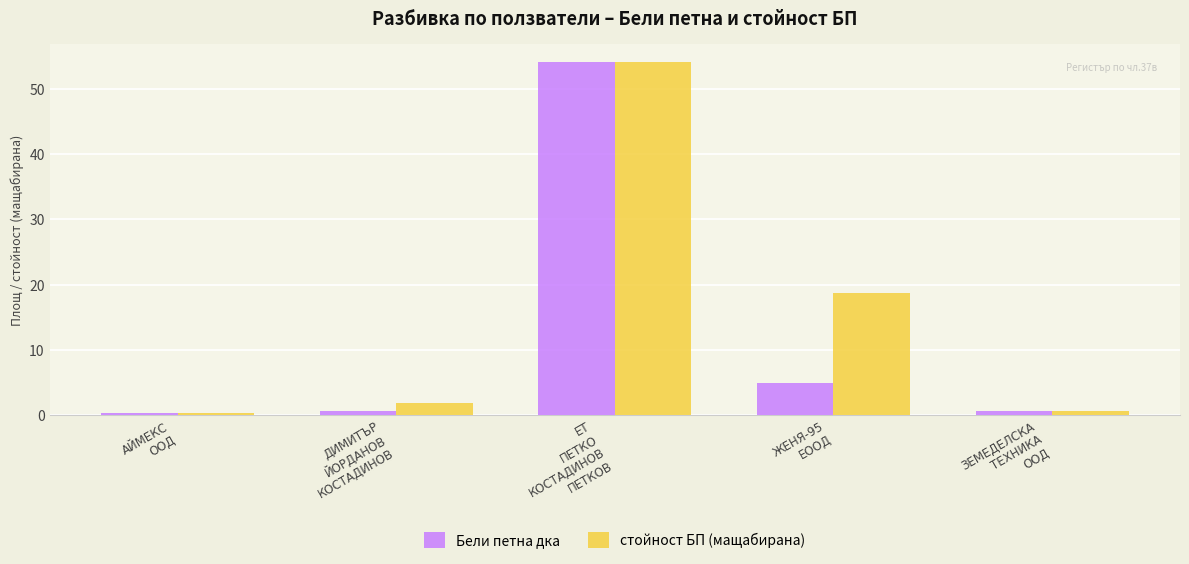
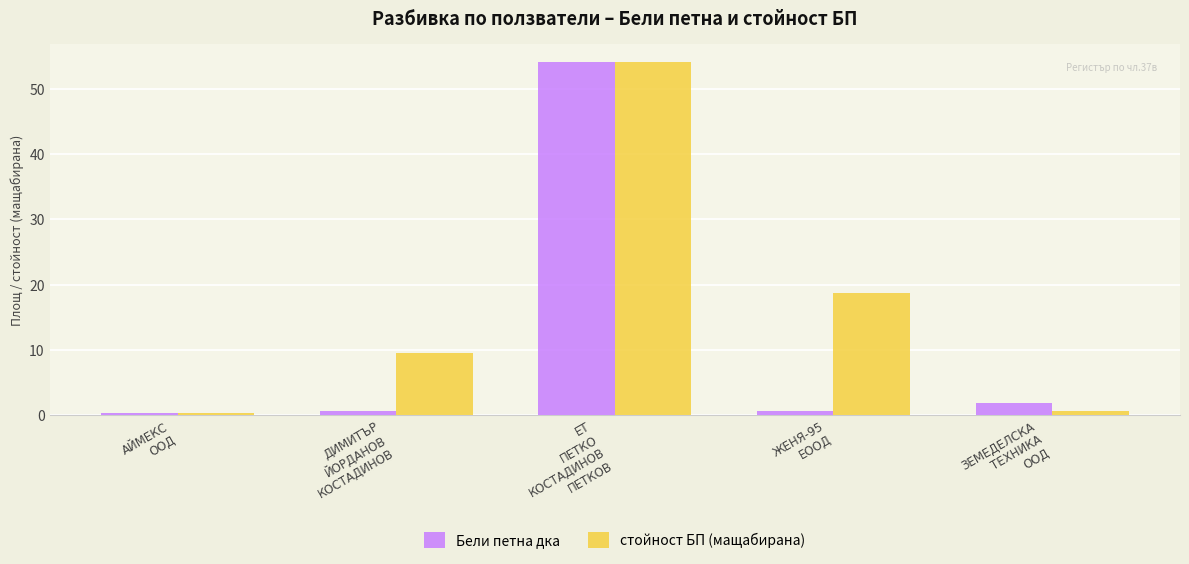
  {
    "Бели петна дка": {
      "ДИМИТЪР ЙОРДАНОВ КОСТАДИНОВ": 1,
      "ЕТ ПЕТКО КОСТАДИНОВ ПЕТКОВ": 54,
-     "ЖЕНЯ-95 ЕООД": 5,
-     "ЗЕМЕДЕЛСКА ТЕХНИКА ООД": 1
+     "ЖЕНЯ-95 ЕООД": 1,
+     "ЗЕМЕДЕЛСКА ТЕХНИКА ООД": 2
    },
    "стойност БП (мащабирана)": {
-     "ДИМИТЪР ЙОРДАНОВ КОСТАДИНОВ": 2,
+     "ДИМИТЪР ЙОРДАНОВ КОСТАДИНОВ": 10,
      "ЕТ ПЕТКО КОСТАДИНОВ ПЕТКОВ": 54,
      "ЖЕНЯ-95 ЕООД": 19,
      "ЗЕМЕДЕЛСКА ТЕХНИКА ООД": 1
    }
  }
